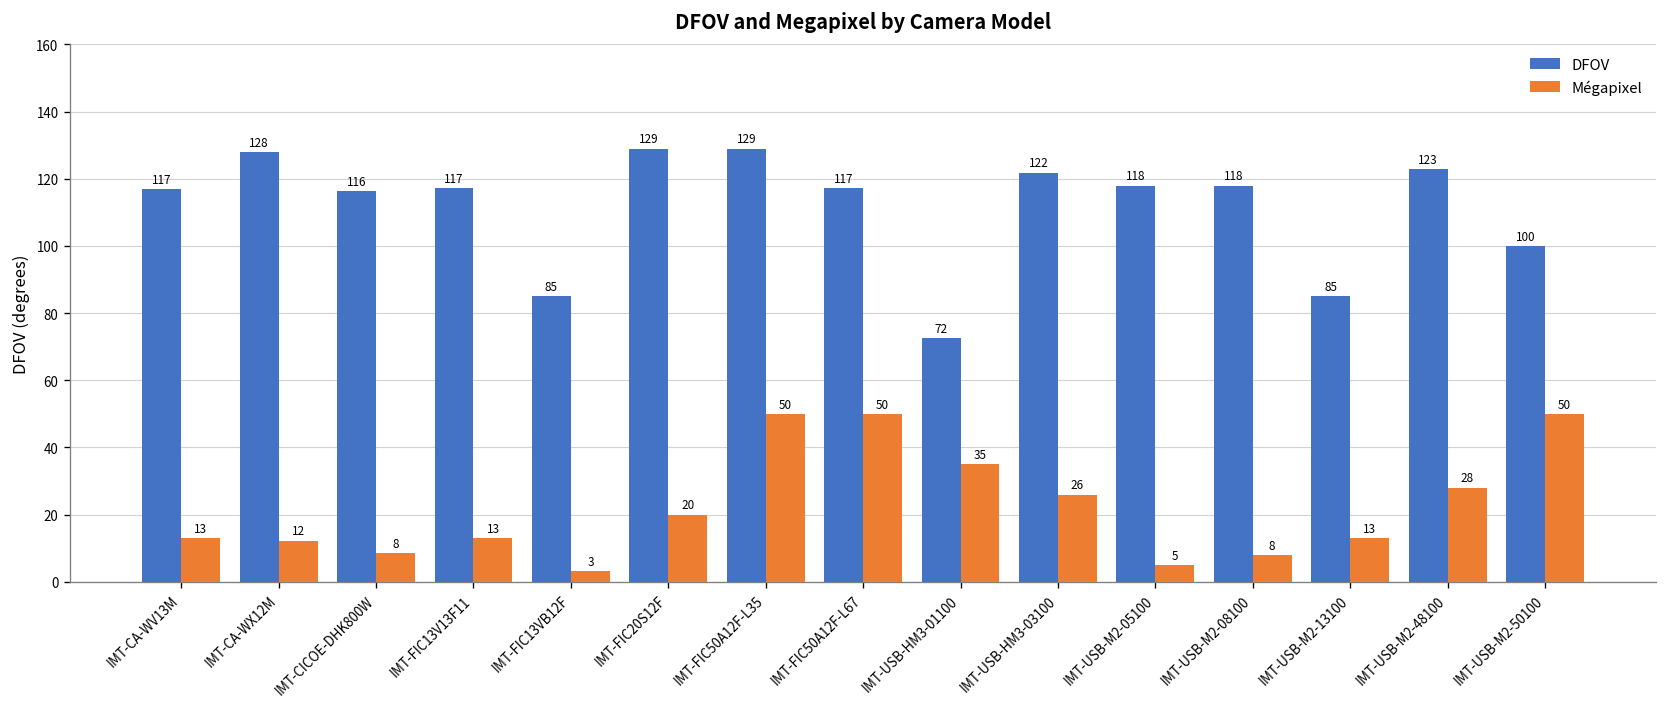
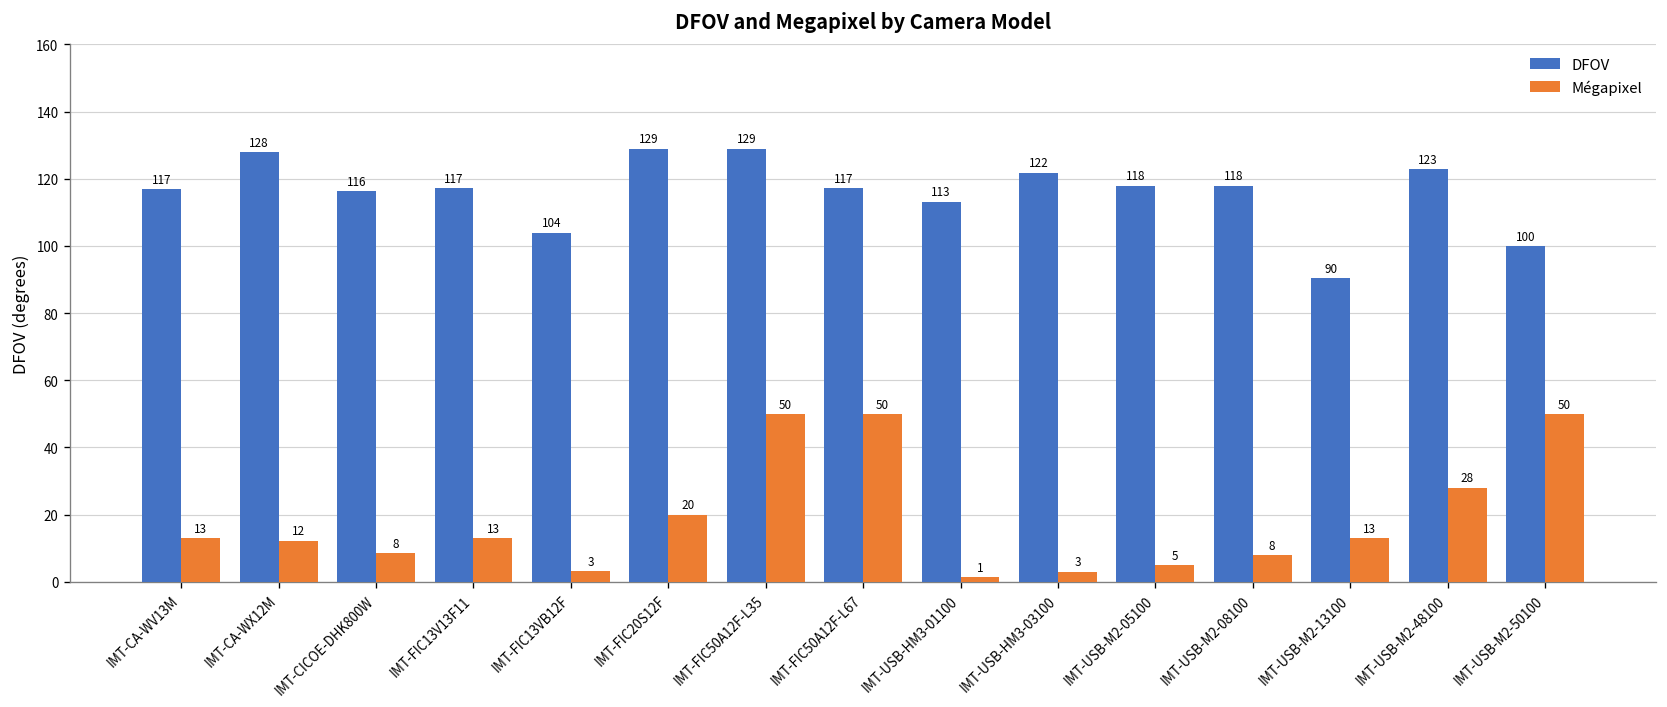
  {
    "DFOV": {
      "IMT-CA-WV13M": 117,
      "IMT-CA-WX12M": 128,
      "IMT-CICOE-DHK800W": 116,
      "IMT-FIC13V13F11": 117,
-     "IMT-FIC13VB12F": 85,
+     "IMT-FIC13VB12F": 104,
      "IMT-FIC20S12F": 129,
      "IMT-FIC50A12F-L35": 129,
      "IMT-FIC50A12F-L67": 117,
-     "IMT-USB-HM3-01100": 72,
+     "IMT-USB-HM3-01100": 113,
      "IMT-USB-HM3-03100": 122,
      "IMT-USB-M2-05100": 118,
      "IMT-USB-M2-08100": 118,
-     "IMT-USB-M2-13100": 85,
+     "IMT-USB-M2-13100": 90,
      "IMT-USB-M2-48100": 123,
      "IMT-USB-M2-50100": 100
    },
    "Mégapixel": {
      "IMT-CA-WV13M": 13,
      "IMT-CA-WX12M": 12,
      "IMT-CICOE-DHK800W": 8,
      "IMT-FIC13V13F11": 13,
      "IMT-FIC13VB12F": 3,
      "IMT-FIC20S12F": 20,
      "IMT-FIC50A12F-L35": 50,
      "IMT-FIC50A12F-L67": 50,
-     "IMT-USB-HM3-01100": 35,
-     "IMT-USB-HM3-03100": 26,
+     "IMT-USB-HM3-01100": 1,
+     "IMT-USB-HM3-03100": 3,
      "IMT-USB-M2-05100": 5,
      "IMT-USB-M2-08100": 8,
      "IMT-USB-M2-13100": 13,
      "IMT-USB-M2-48100": 28,
      "IMT-USB-M2-50100": 50
    }
  }
